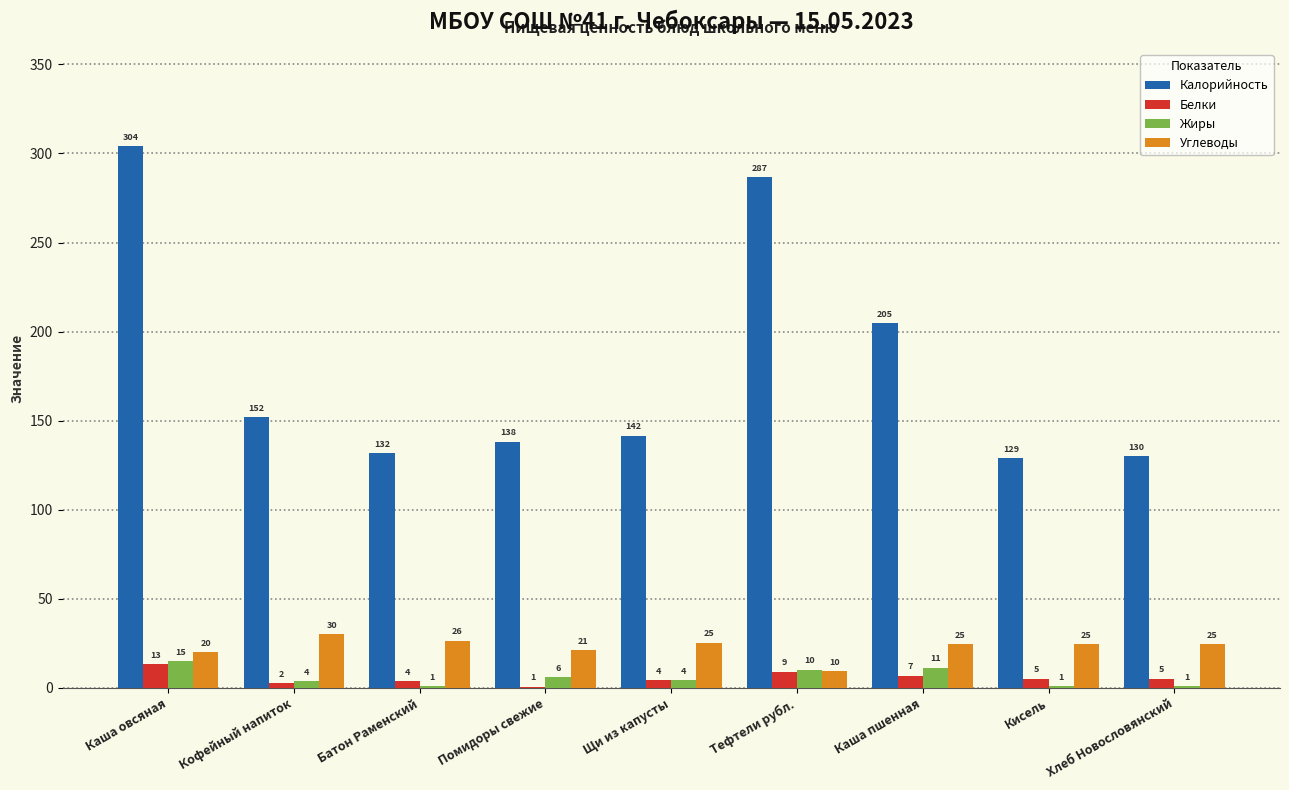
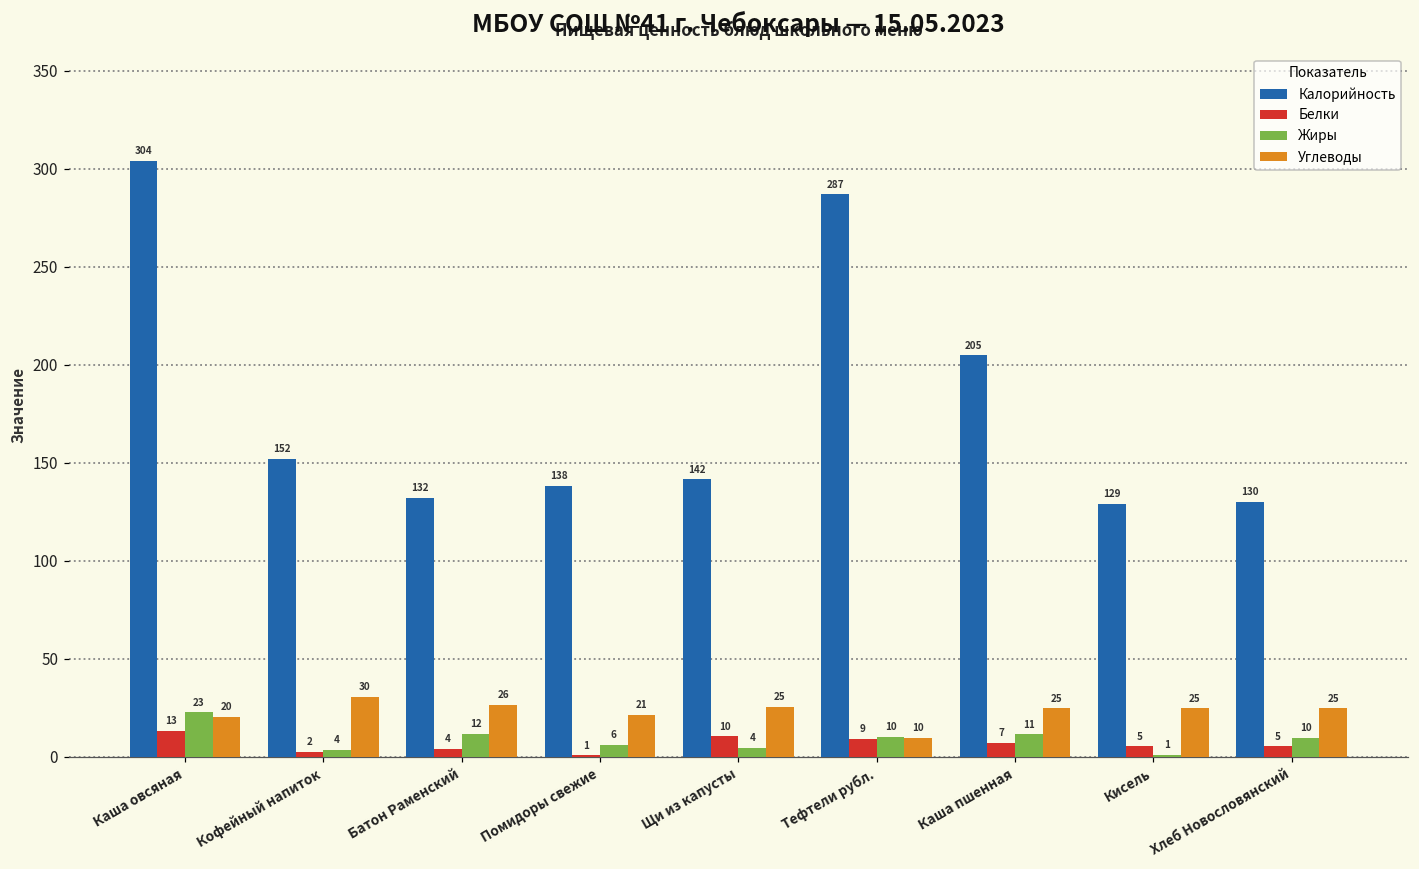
  {
    "Калорийность": {
      "Каша овсяная": 304,
      "Кофейный напиток": 152,
      "Батон Раменский": 132,
      "Помидоры свежие": 138,
      "Щи из капусты": 142,
      "Тефтели рубл.": 287,
      "Каша пшенная": 205,
      "Кисель": 129,
      "Хлеб Новословянский": 130
    },
    "Белки": {
      "Каша овсяная": 13,
      "Кофейный напиток": 2,
      "Батон Раменский": 4,
      "Помидоры свежие": 1,
-     "Щи из капусты": 4,
+     "Щи из капусты": 10,
      "Тефтели рубл.": 9,
      "Каша пшенная": 7,
      "Кисель": 5,
      "Хлеб Новословянский": 5
    },
    "Жиры": {
-     "Каша овсяная": 15,
+     "Каша овсяная": 23,
      "Кофейный напиток": 4,
-     "Батон Раменский": 1,
+     "Батон Раменский": 12,
      "Помидоры свежие": 6,
      "Щи из капусты": 4,
      "Тефтели рубл.": 10,
      "Каша пшенная": 11,
      "Кисель": 1,
-     "Хлеб Новословянский": 1
+     "Хлеб Новословянский": 10
    },
    "Углеводы": {
      "Каша овсяная": 20,
      "Кофейный напиток": 30,
      "Батон Раменский": 26,
      "Помидоры свежие": 21,
      "Щи из капусты": 25,
      "Тефтели рубл.": 10,
      "Каша пшенная": 25,
      "Кисель": 25,
      "Хлеб Новословянский": 25
    }
  }
